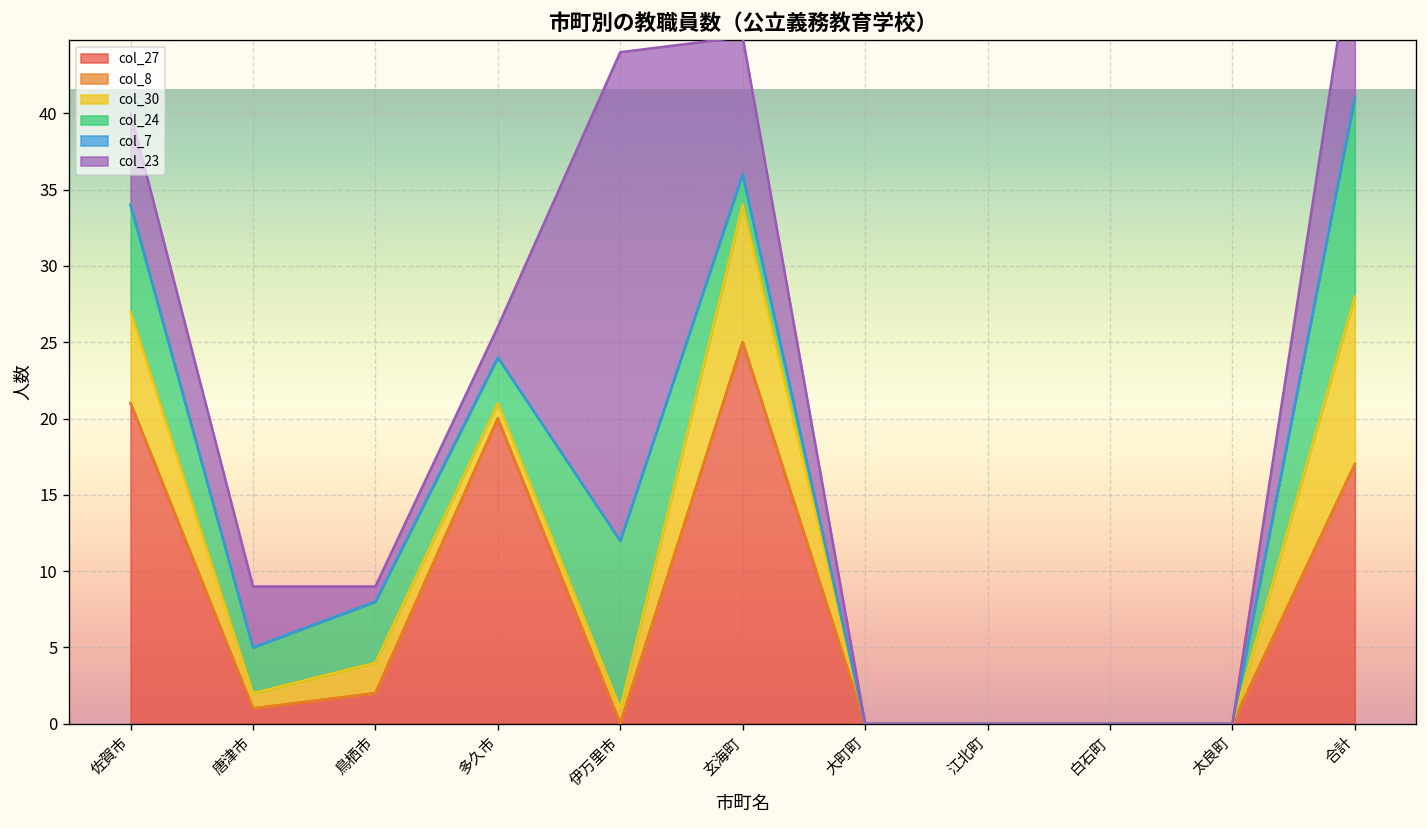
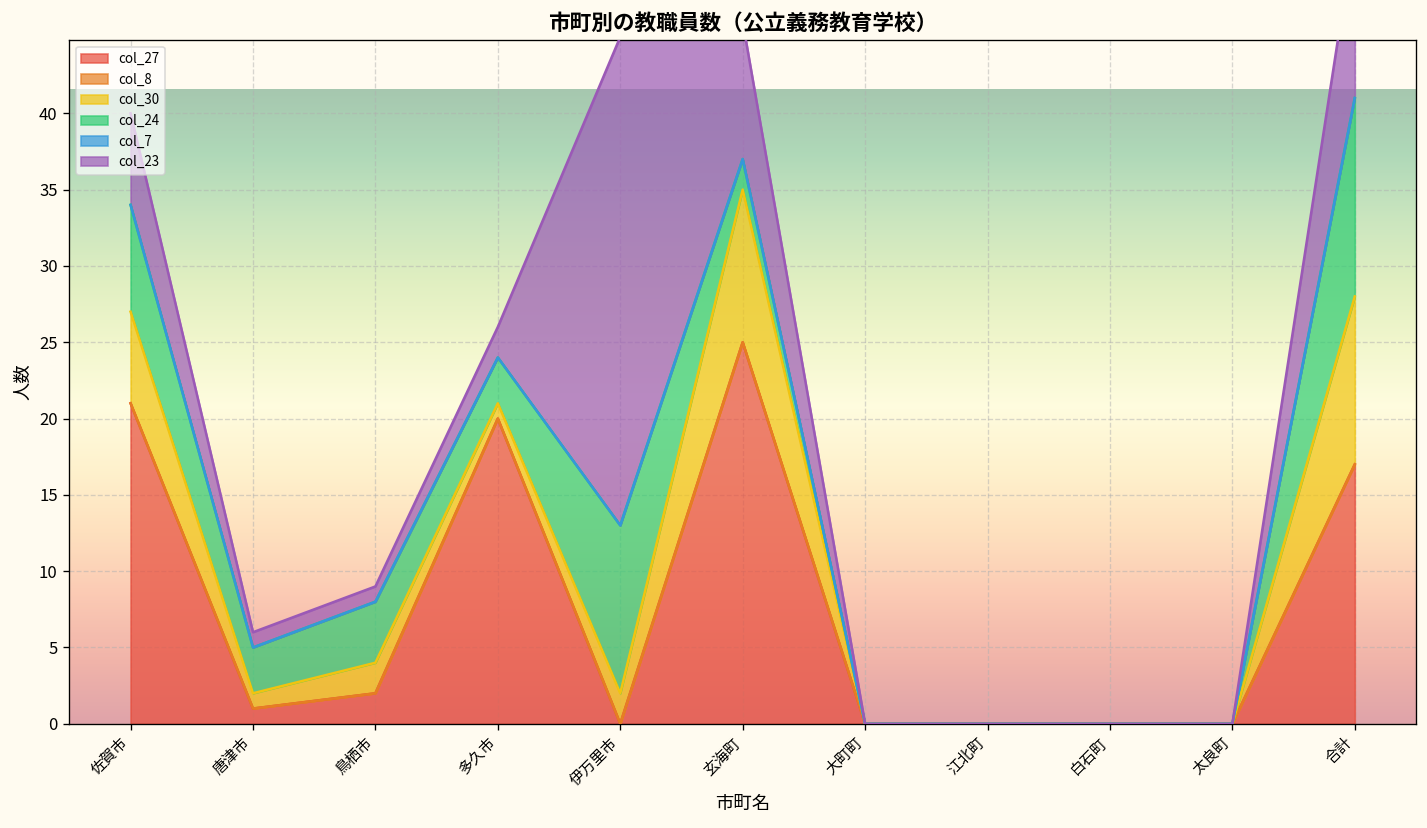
  {
    "col_8": {
      "佐賀市": 21,
      "唐津市": 1,
      "鳥栖市": 2,
      "多久市": 20,
      "伊万里市": 0,
      "玄海町": 25,
      "合計": 17
    },
    "col_30": {
      "佐賀市": 6,
      "唐津市": 1,
      "鳥栖市": 2,
      "多久市": 1,
-     "伊万里市": 1,
-     "玄海町": 9,
+     "伊万里市": 2,
+     "玄海町": 10,
      "合計": 11
    },
    "col_23": {
-     "唐津市": 4,
+     "唐津市": 1,
      "鳥栖市": 1,
      "多久市": 2
    }
  }
